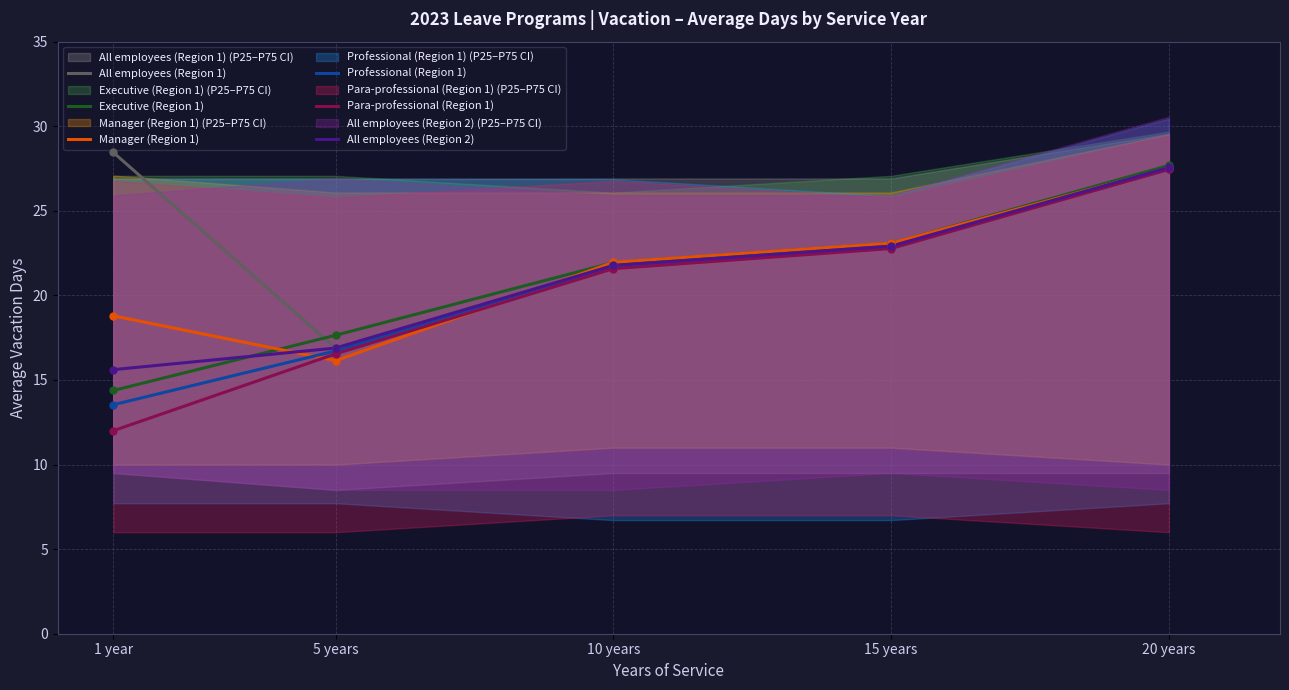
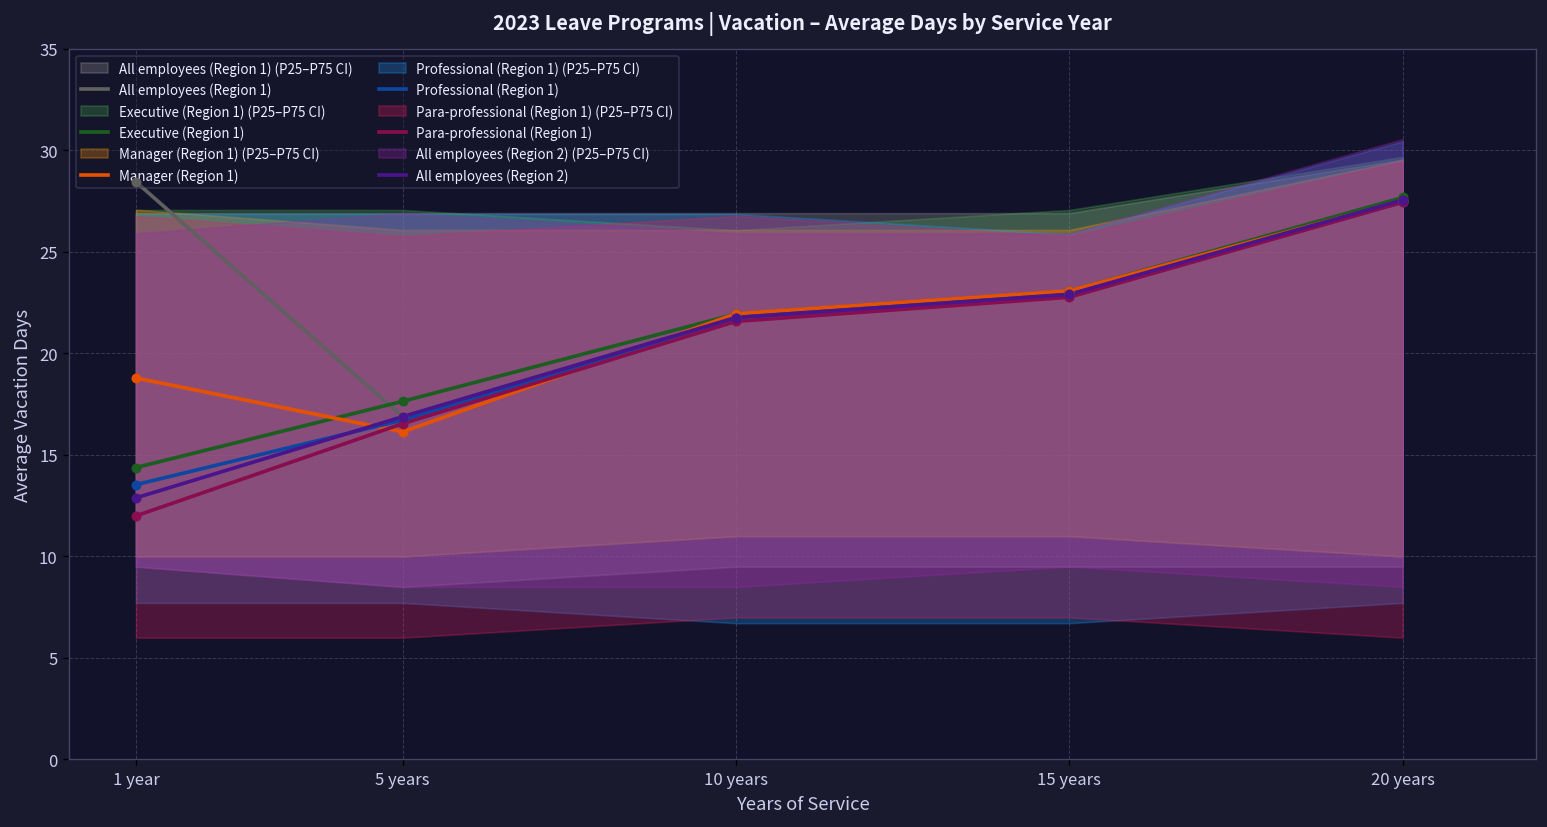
  {
    "All employees (Region 1)": {
      "1 year": 28.5
    },
    "Manager (Region 1)": {
      "1 year": 18.8,
      "5 years": 16.1
    },
    "Professional (Region 1)": {
      "1 year": 13.5,
      "5 years": 16.7
    },
    "Para-professional (Region 1)": {
      "1 year": 12.0,
      "5 years": 16.5,
      "10 years": 21.6
    },
    "All employees (Region 2)": {
-     "1 year": 15.6
+     "1 year": 12.9
    }
  }
